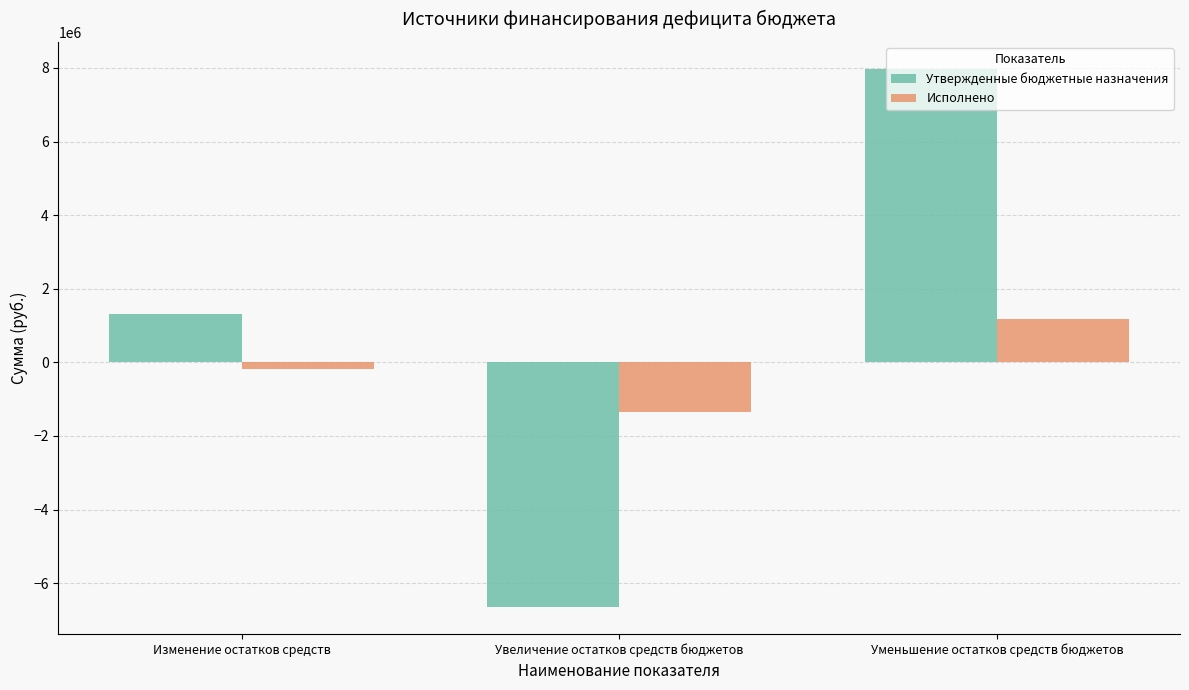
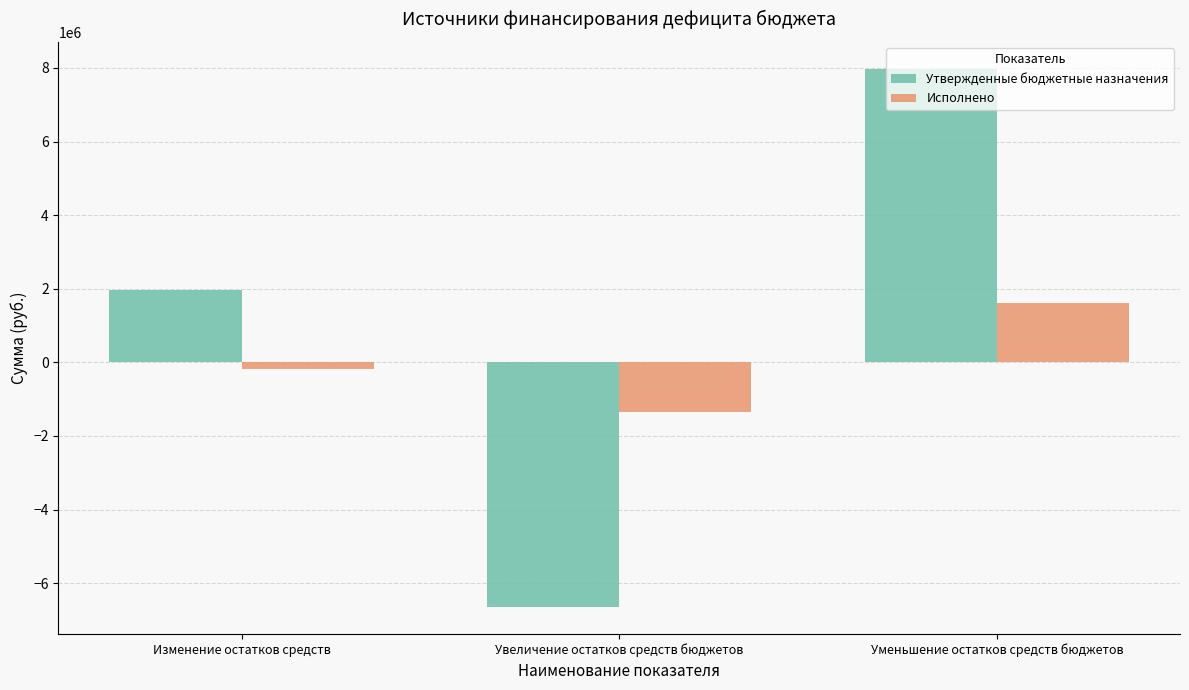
  {
    "Утвержденные бюджетные назначения": {
-     "Изменение остатков средств": 1300000,
+     "Изменение остатков средств": 2000000,
      "Увеличение остатков средств бюджетов": -6700000
    },
    "Исполнено": {
      "Изменение остатков средств": -200000,
      "Увеличение остатков средств бюджетов": -1400000,
-     "Уменьшение остатков средств бюджетов": 1200000
+     "Уменьшение остатков средств бюджетов": 1600000
    }
  }
